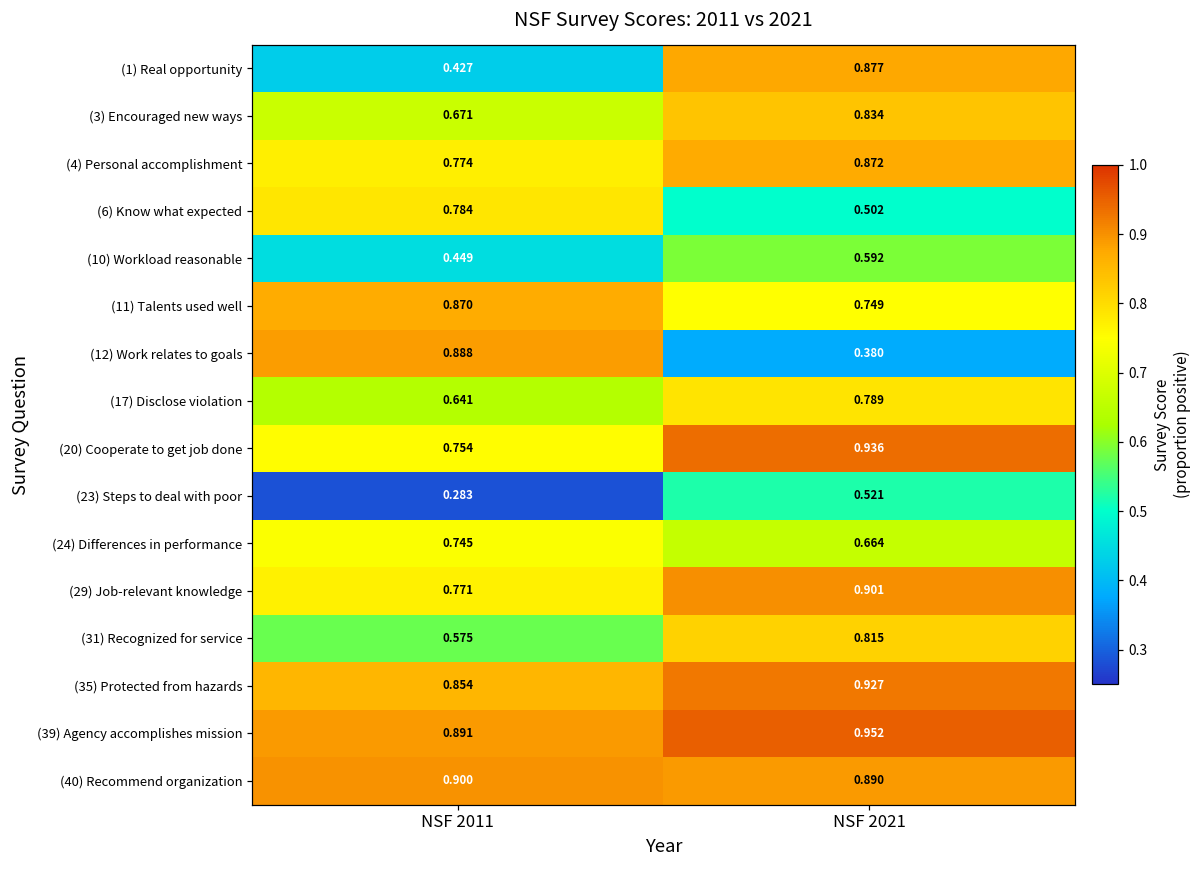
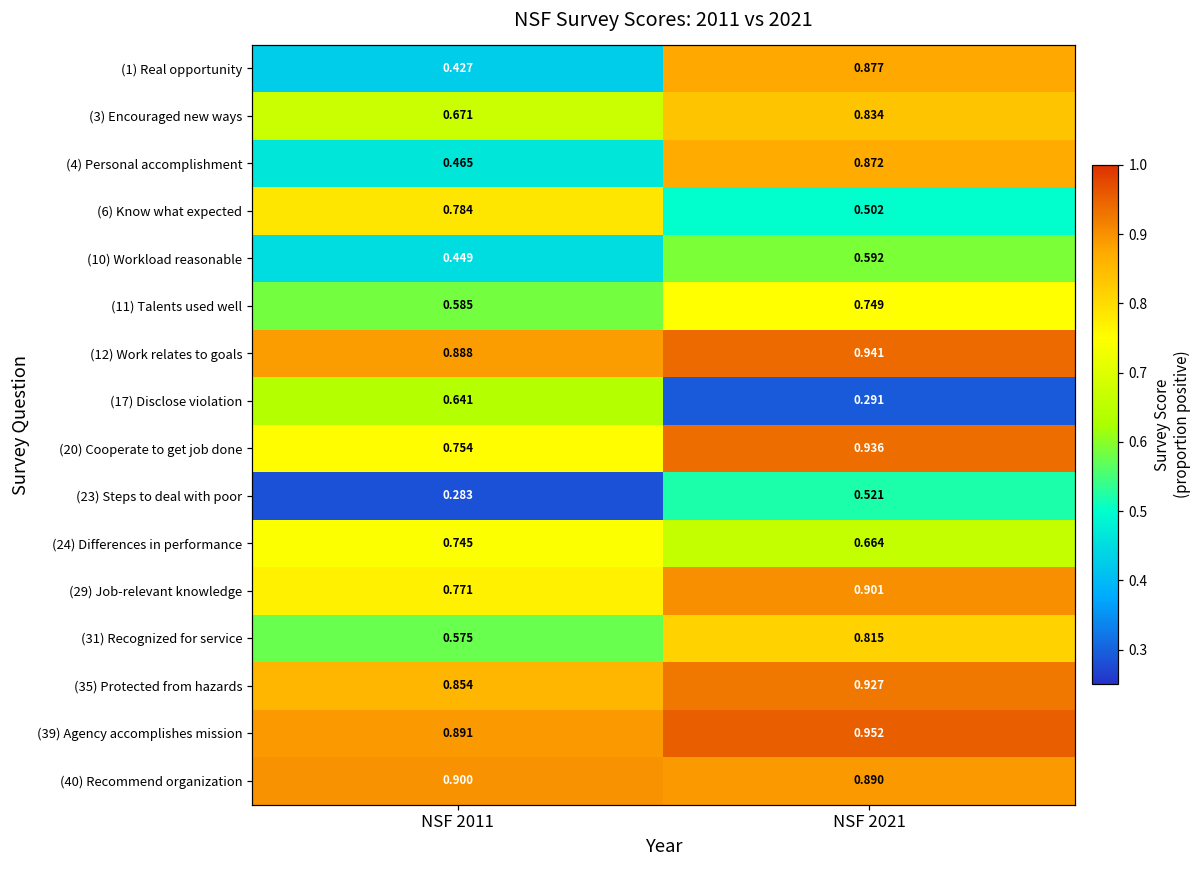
  {
    "(1) Real opportunity": {
      "NSF 2011": 0.427,
      "NSF 2021": 0.877
    },
    "(3) Encouraged new ways": {
      "NSF 2011": 0.671,
      "NSF 2021": 0.834
    },
    "(4) Personal accomplishment": {
-     "NSF 2011": 0.774,
+     "NSF 2011": 0.465,
      "NSF 2021": 0.872
    },
    "(6) Know what expected": {
      "NSF 2011": 0.784,
      "NSF 2021": 0.502
    },
    "(10) Workload reasonable": {
      "NSF 2011": 0.449,
      "NSF 2021": 0.592
    },
    "(11) Talents used well": {
-     "NSF 2011": 0.870,
+     "NSF 2011": 0.585,
      "NSF 2021": 0.749
    },
    "(12) Work relates to goals": {
      "NSF 2011": 0.888,
-     "NSF 2021": 0.380
+     "NSF 2021": 0.941
    },
    "(17) Disclose violation": {
      "NSF 2011": 0.641,
-     "NSF 2021": 0.789
+     "NSF 2021": 0.291
    },
    "(20) Cooperate to get job done": {
      "NSF 2011": 0.754,
      "NSF 2021": 0.936
    },
    "(23) Steps to deal with poor": {
      "NSF 2011": 0.283,
      "NSF 2021": 0.521
    },
    "(24) Differences in performance": {
      "NSF 2011": 0.745,
      "NSF 2021": 0.664
    },
    "(29) Job-relevant knowledge": {
      "NSF 2011": 0.771,
      "NSF 2021": 0.901
    },
    "(31) Recognized for service": {
      "NSF 2011": 0.575,
      "NSF 2021": 0.815
    },
    "(35) Protected from hazards": {
      "NSF 2011": 0.854,
      "NSF 2021": 0.927
    },
    "(39) Agency accomplishes mission": {
      "NSF 2011": 0.891,
      "NSF 2021": 0.952
    },
    "(40) Recommend organization": {
      "NSF 2011": 0.900,
      "NSF 2021": 0.890
    }
  }
